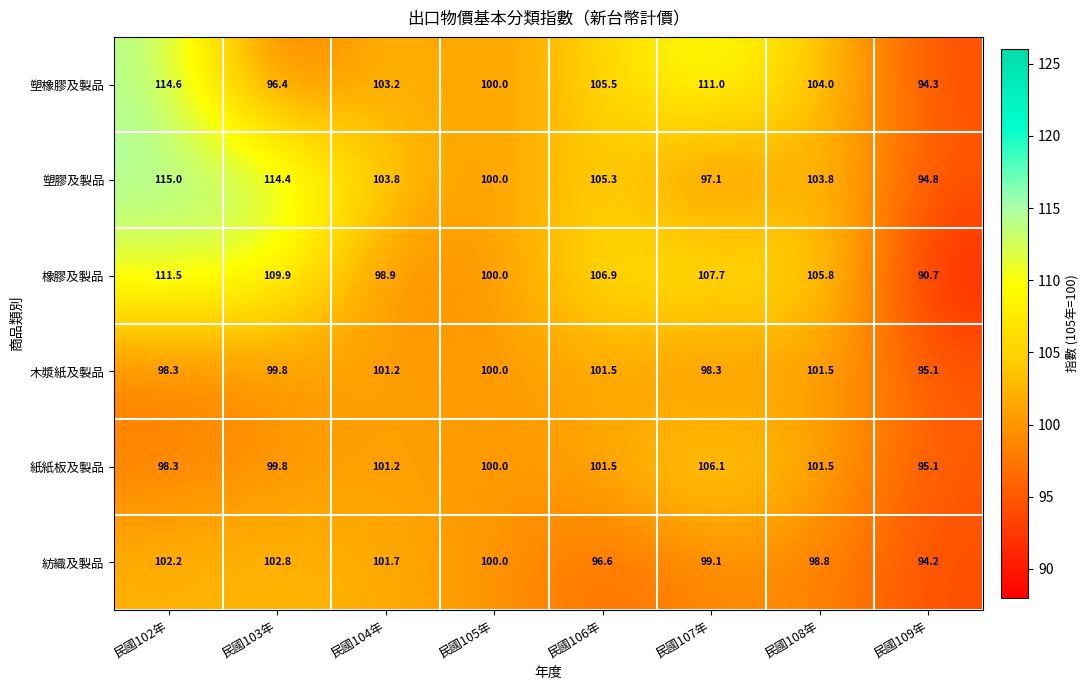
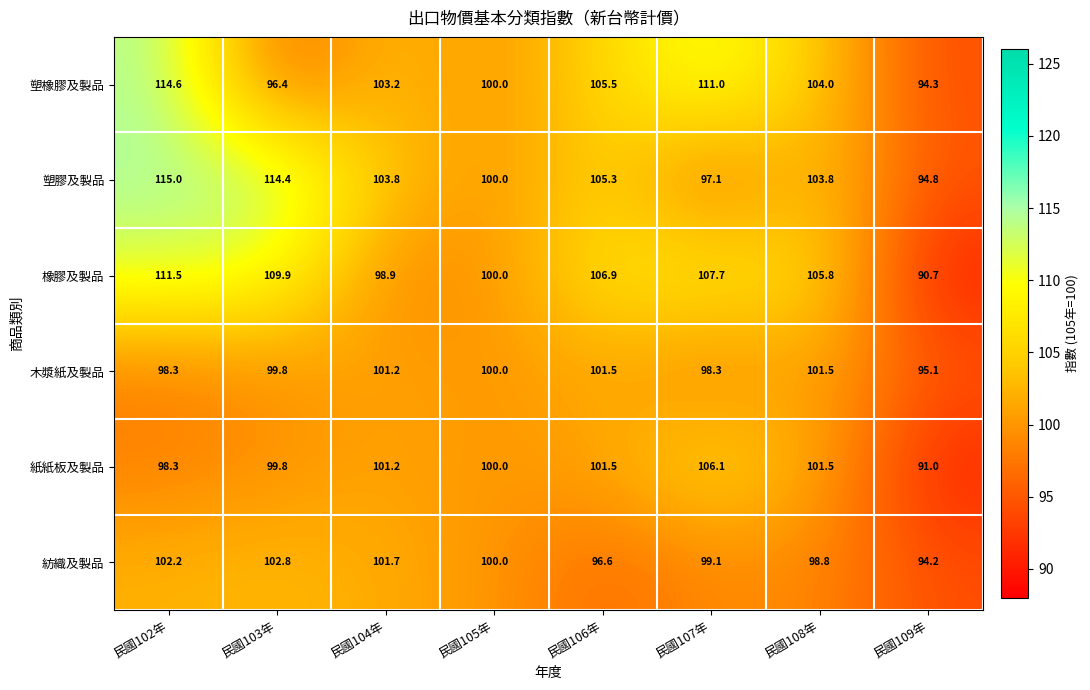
  {
    "塑橡膠及製品": {
      "民國102年": 114.6,
      "民國103年": 96.4,
      "民國104年": 103.2,
      "民國105年": 100.0,
      "民國106年": 105.5,
      "民國107年": 111.0,
      "民國108年": 104.0,
      "民國109年": 94.3
    },
    "塑膠及製品": {
      "民國102年": 115.0,
      "民國103年": 114.4,
      "民國104年": 103.8,
      "民國105年": 100.0,
      "民國106年": 105.3,
      "民國107年": 97.1,
      "民國108年": 103.8,
      "民國109年": 94.8
    },
    "橡膠及製品": {
      "民國102年": 111.5,
      "民國103年": 109.9,
      "民國104年": 98.9,
      "民國105年": 100.0,
      "民國106年": 106.9,
      "民國107年": 107.7,
      "民國108年": 105.8,
      "民國109年": 90.7
    },
    "木漿紙及製品": {
      "民國102年": 98.3,
      "民國103年": 99.8,
      "民國104年": 101.2,
      "民國105年": 100.0,
      "民國106年": 101.5,
      "民國107年": 98.3,
      "民國108年": 101.5,
      "民國109年": 95.1
    },
    "紙紙板及製品": {
      "民國102年": 98.3,
      "民國103年": 99.8,
      "民國104年": 101.2,
      "民國105年": 100.0,
      "民國106年": 101.5,
      "民國107年": 106.1,
      "民國108年": 101.5,
-     "民國109年": 95.1
+     "民國109年": 91.0
    },
    "紡織及製品": {
      "民國102年": 102.2,
      "民國103年": 102.8,
      "民國104年": 101.7,
      "民國105年": 100.0,
      "民國106年": 96.6,
      "民國107年": 99.1,
      "民國108年": 98.8,
      "民國109年": 94.2
    }
  }
